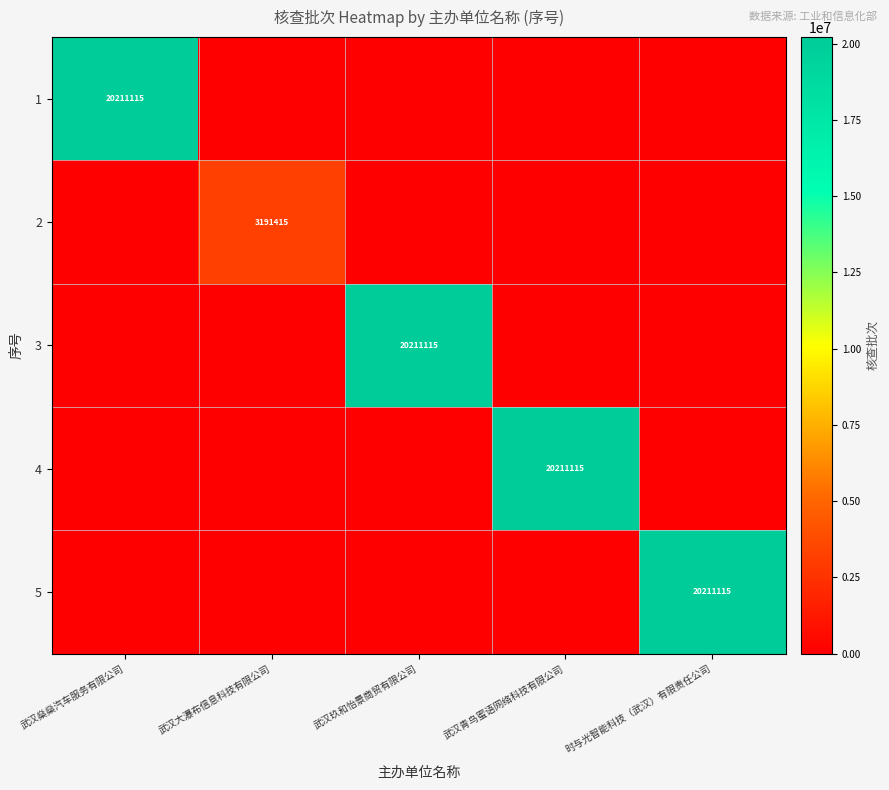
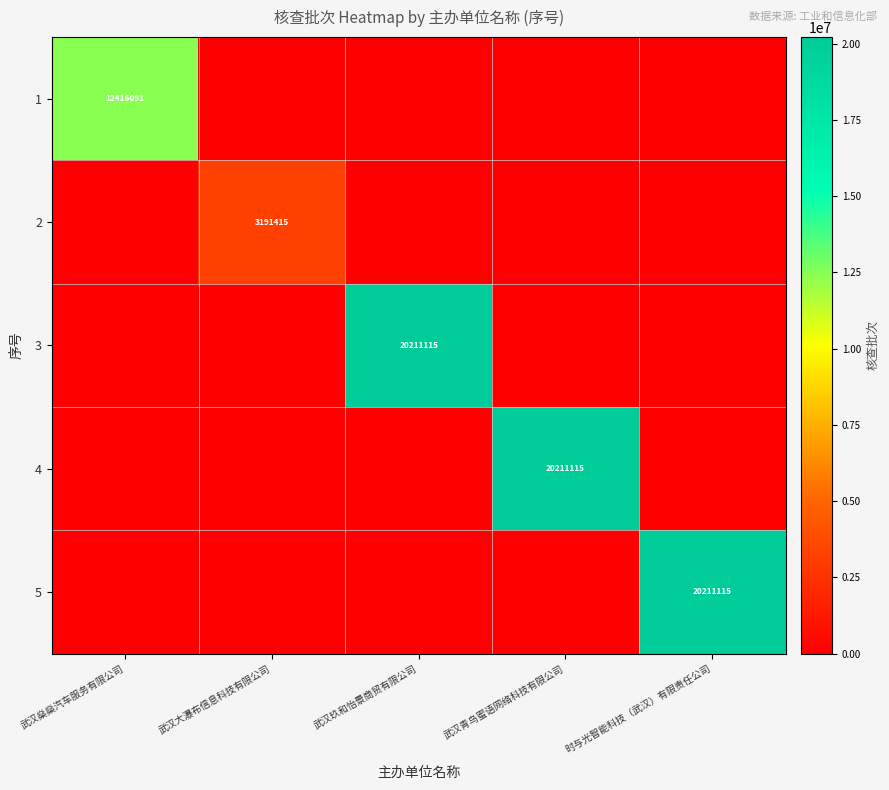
  {
    "1": {
-     "武汉燊燊汽车服务有限公司": 20211115
+     "武汉燊燊汽车服务有限公司": 12416091
    },
    "2": {
      "武汉大瀑布信息科技有限公司": 3191415
    },
    "3": {
      "武汉玖和怡景商贸有限公司": 20211115
    },
    "4": {
      "武汉青鸟蜜语网络科技有限公司": 20211115
    },
    "5": {
      "时与光智能科技（武汉）有限责任公司": 20211115
    }
  }
